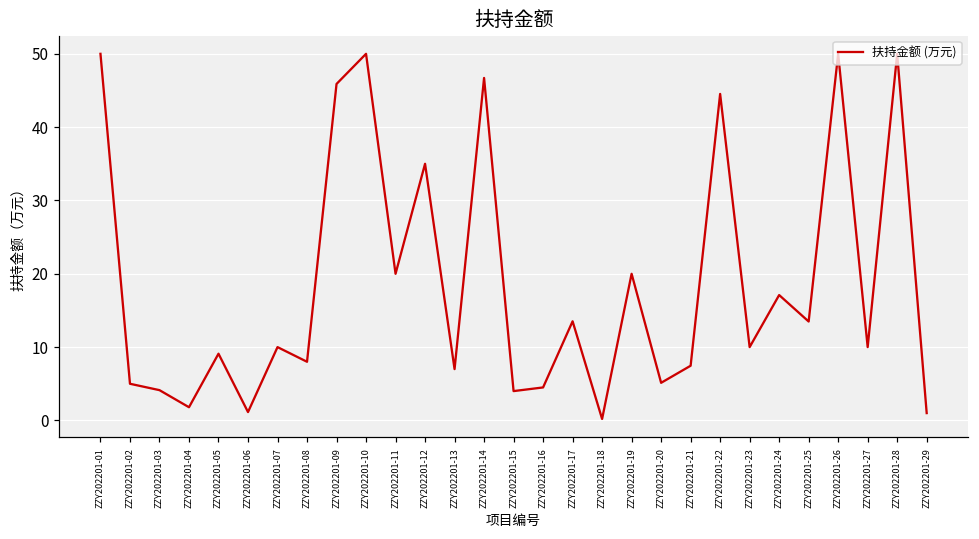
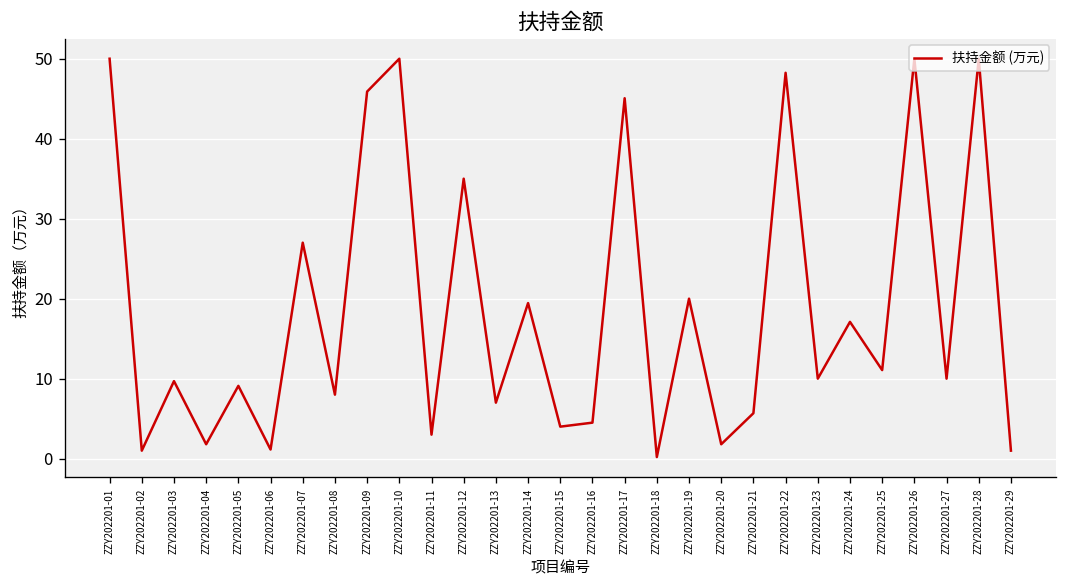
  {
    "ZZY202201-01": 50,
-   "ZZY202201-02": 5,
-   "ZZY202201-03": 4,
+   "ZZY202201-02": 1,
+   "ZZY202201-03": 10,
    "ZZY202201-04": 2,
    "ZZY202201-05": 9,
    "ZZY202201-06": 1,
-   "ZZY202201-07": 10,
+   "ZZY202201-07": 27,
    "ZZY202201-08": 8,
    "ZZY202201-09": 46,
    "ZZY202201-10": 50,
-   "ZZY202201-11": 20,
+   "ZZY202201-11": 3,
    "ZZY202201-12": 35,
    "ZZY202201-13": 7,
-   "ZZY202201-14": 47,
+   "ZZY202201-14": 19,
    "ZZY202201-15": 4,
    "ZZY202201-16": 5,
-   "ZZY202201-17": 14,
+   "ZZY202201-17": 45,
    "ZZY202201-18": 0,
    "ZZY202201-19": 20,
-   "ZZY202201-20": 5,
-   "ZZY202201-21": 7,
-   "ZZY202201-22": 45,
+   "ZZY202201-20": 2,
+   "ZZY202201-21": 6,
+   "ZZY202201-22": 48,
    "ZZY202201-23": 10,
    "ZZY202201-24": 17,
-   "ZZY202201-25": 13,
+   "ZZY202201-25": 11,
    "ZZY202201-27": 10,
    "ZZY202201-29": 1
  }
